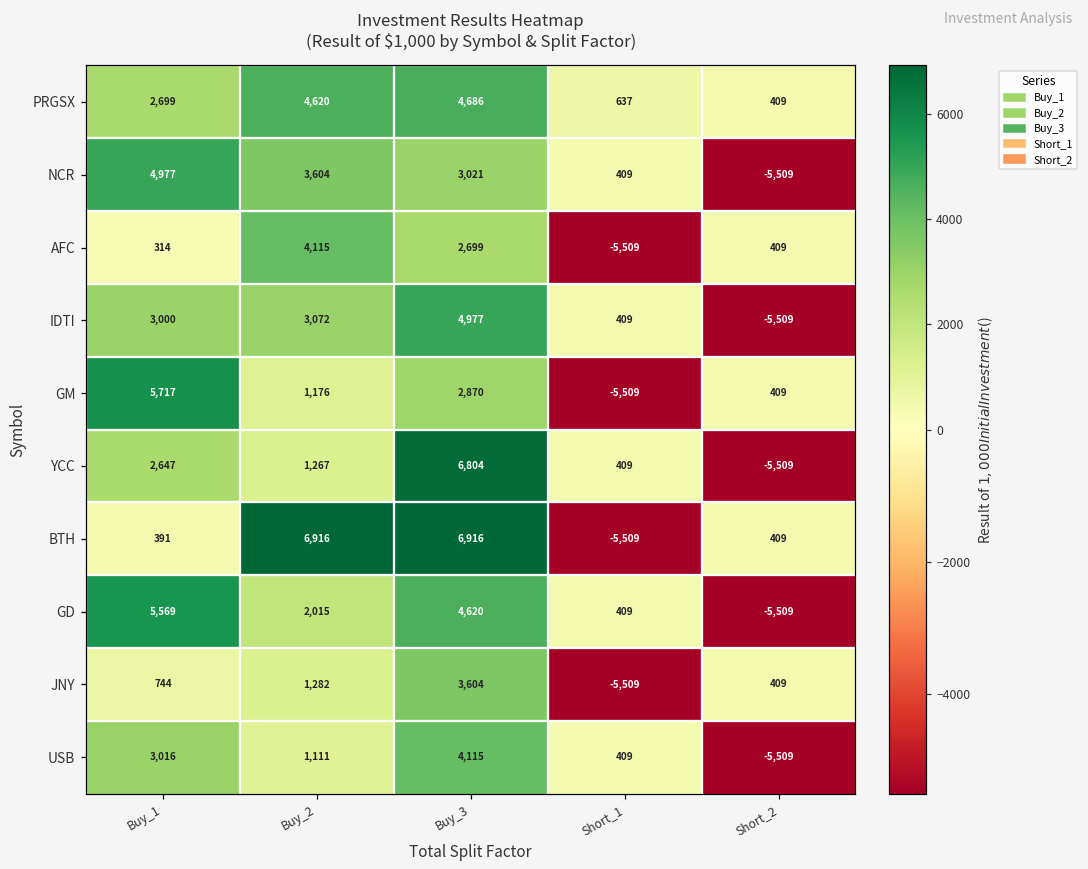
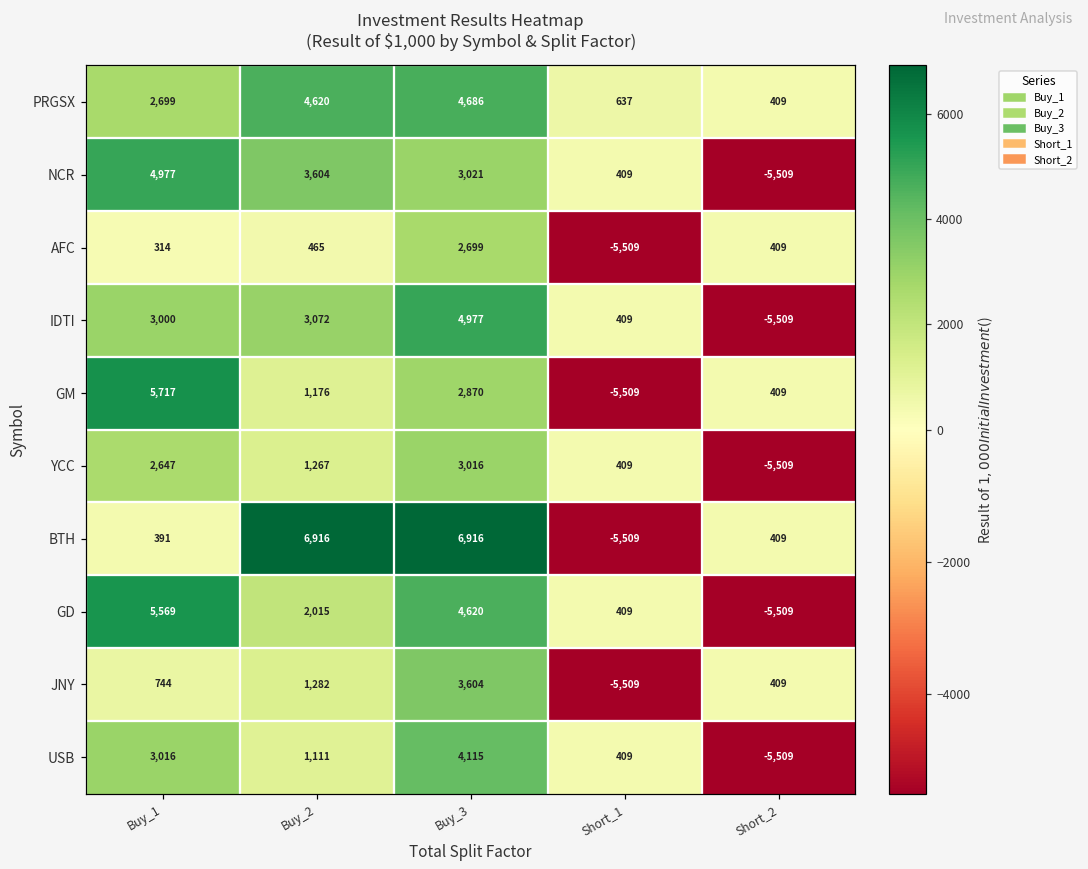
  {
    "PRGSX": {
      "Buy_1": "2,699",
      "Buy_2": "4,620",
      "Buy_3": "4,686",
      "Short_1": "637",
      "Short_2": "409"
    },
    "NCR": {
      "Buy_1": "4,977",
      "Buy_2": "3,604",
      "Buy_3": "3,021",
      "Short_1": "409",
      "Short_2": "-5,509"
    },
    "AFC": {
      "Buy_1": "314",
-     "Buy_2": "4,115",
+     "Buy_2": "465",
      "Buy_3": "2,699",
      "Short_1": "-5,509",
      "Short_2": "409"
    },
    "IDTI": {
      "Buy_1": "3,000",
      "Buy_2": "3,072",
      "Buy_3": "4,977",
      "Short_1": "409",
      "Short_2": "-5,509"
    },
    "GM": {
      "Buy_1": "5,717",
      "Buy_2": "1,176",
      "Buy_3": "2,870",
      "Short_1": "-5,509",
      "Short_2": "409"
    },
    "YCC": {
      "Buy_1": "2,647",
      "Buy_2": "1,267",
-     "Buy_3": "6,804",
+     "Buy_3": "3,016",
      "Short_1": "409",
      "Short_2": "-5,509"
    },
    "BTH": {
      "Buy_1": "391",
      "Buy_2": "6,916",
      "Buy_3": "6,916",
      "Short_1": "-5,509",
      "Short_2": "409"
    },
    "GD": {
      "Buy_1": "5,569",
      "Buy_2": "2,015",
      "Buy_3": "4,620",
      "Short_1": "409",
      "Short_2": "-5,509"
    },
    "JNY": {
      "Buy_1": "744",
      "Buy_2": "1,282",
      "Buy_3": "3,604",
      "Short_1": "-5,509",
      "Short_2": "409"
    },
    "USB": {
      "Buy_1": "3,016",
      "Buy_2": "1,111",
      "Buy_3": "4,115",
      "Short_1": "409",
      "Short_2": "-5,509"
    }
  }
